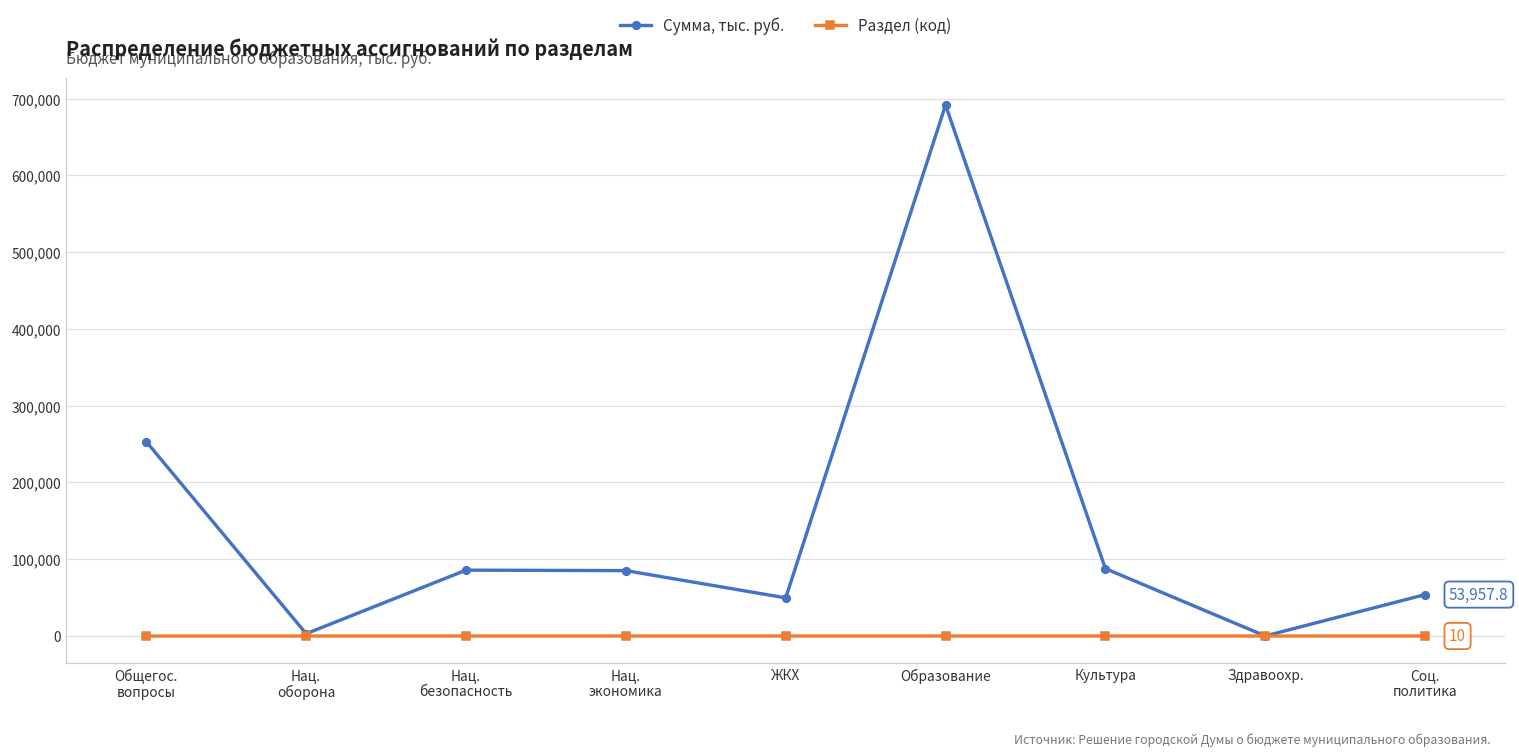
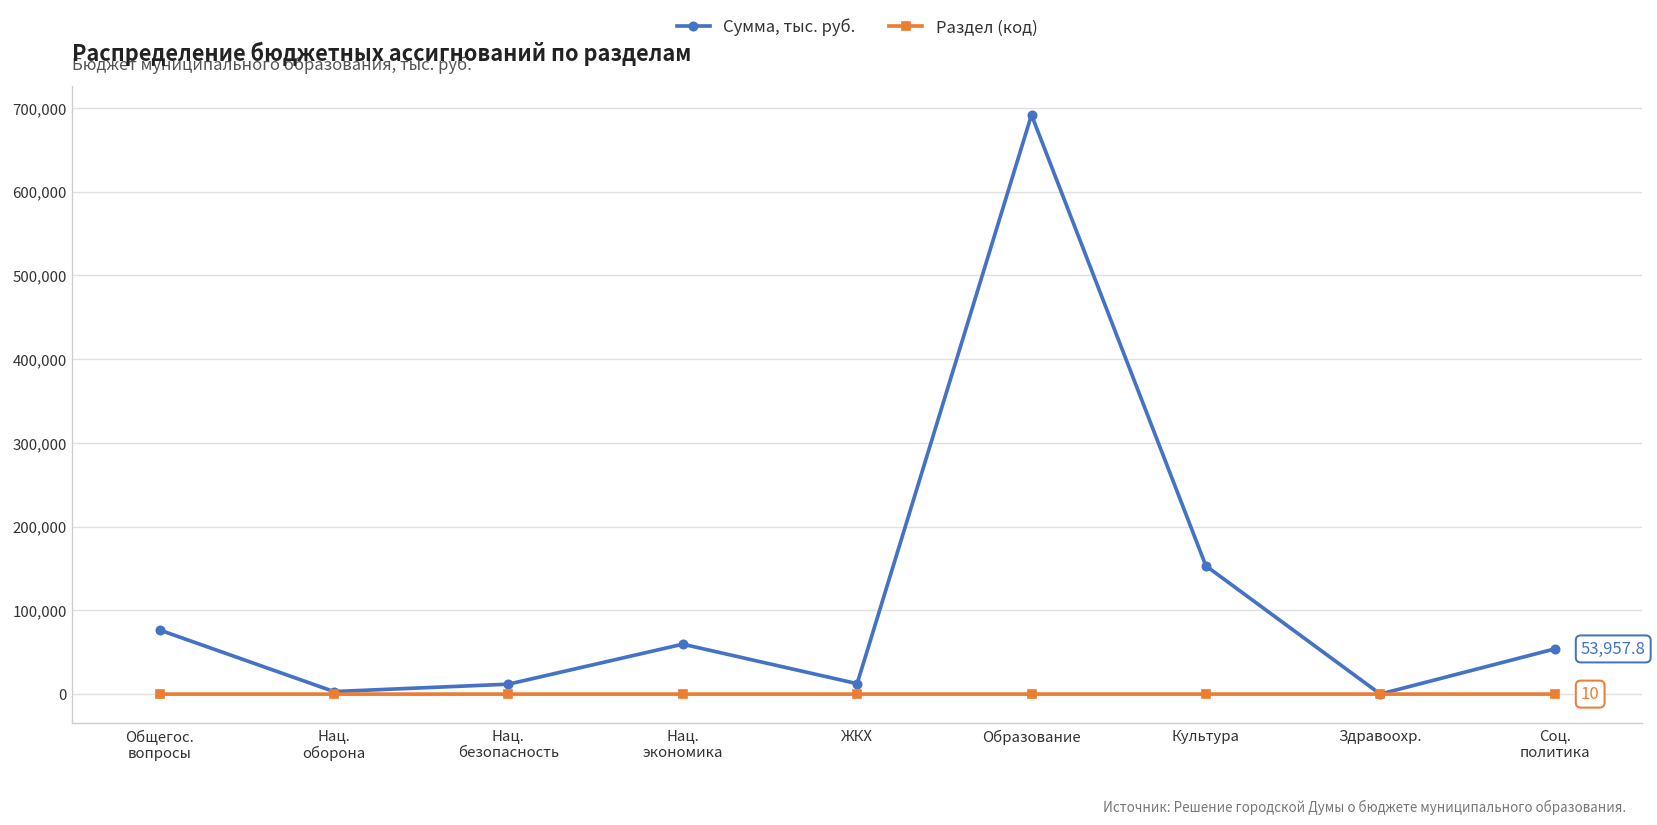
  {
    "Сумма, тыс. руб.": {
-     "Общегос. вопросы": "250,000",
-     "Нац. безопасность": "90,000",
-     "Нац. экономика": "90,000",
-     "ЖКХ": "50,000",
+     "Общегос. вопросы": "80,000",
+     "Нац. безопасность": "10,000",
+     "Нац. экономика": "60,000",
+     "ЖКХ": "10,000",
      "Образование": "690,000",
-     "Культура": "90,000"
+     "Культура": "150,000"
    },
    "Раздел (код)": {
      "Общегос. вопросы": "0",
      "Нац. безопасность": "0",
      "Нац. экономика": "0",
      "ЖКХ": "0",
      "Образование": "0",
      "Культура": "0"
    }
  }
